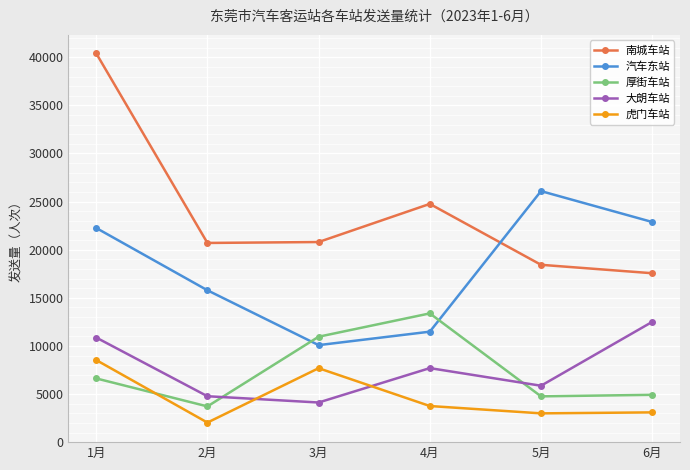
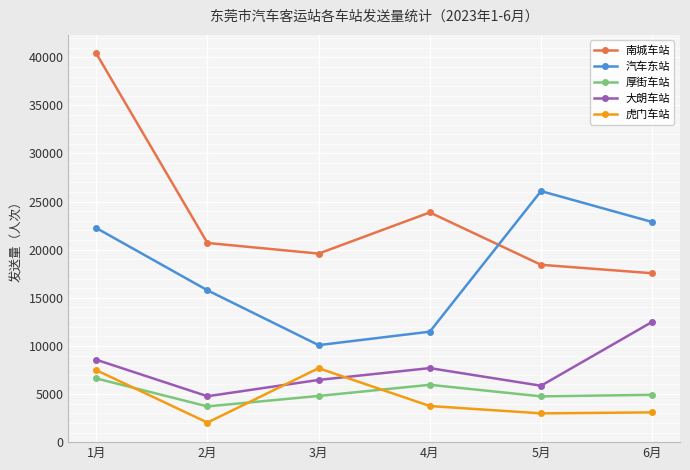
  {
    "南城车站": {
      "1月": 40000,
      "2月": 21000,
-     "3月": 21000,
-     "4月": 25000,
+     "3月": 20000,
+     "4月": 24000,
      "5月": 18000,
      "6月": 18000
    },
    "汽车东站": {
      "1月": 22000,
      "2月": 16000,
      "3月": 10000,
      "4月": 11000,
      "5月": 26000,
      "6月": 23000
    },
    "厚街车站": {
      "1月": 7000,
      "2月": 4000,
-     "3月": 11000,
-     "4月": 13000,
+     "3月": 5000,
+     "4月": 6000,
      "5月": 5000,
      "6月": 5000
    },
    "大朗车站": {
-     "1月": 11000,
+     "1月": 9000,
      "2月": 5000,
-     "3月": 4000,
+     "3月": 6000,
      "4月": 8000,
      "5月": 6000,
      "6月": 13000
    },
    "虎门车站": {
-     "1月": 9000,
+     "1月": 7000,
      "2月": 2000,
      "3月": 8000,
      "4月": 4000,
      "5月": 3000,
      "6月": 3000
    }
  }
